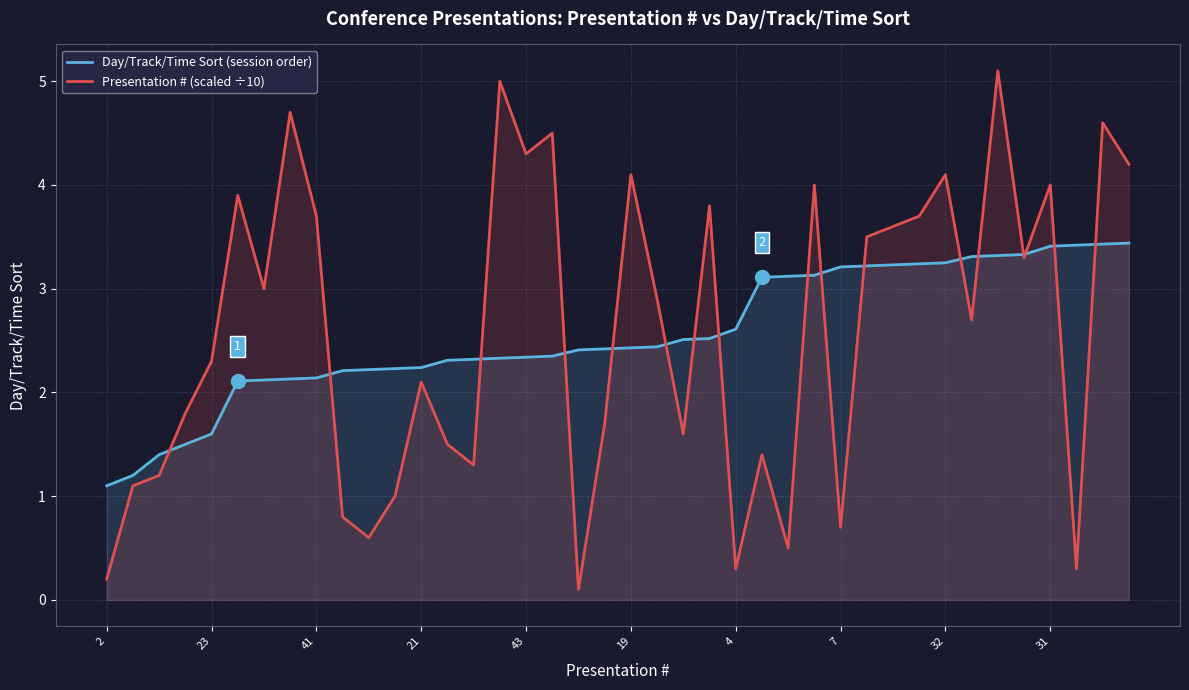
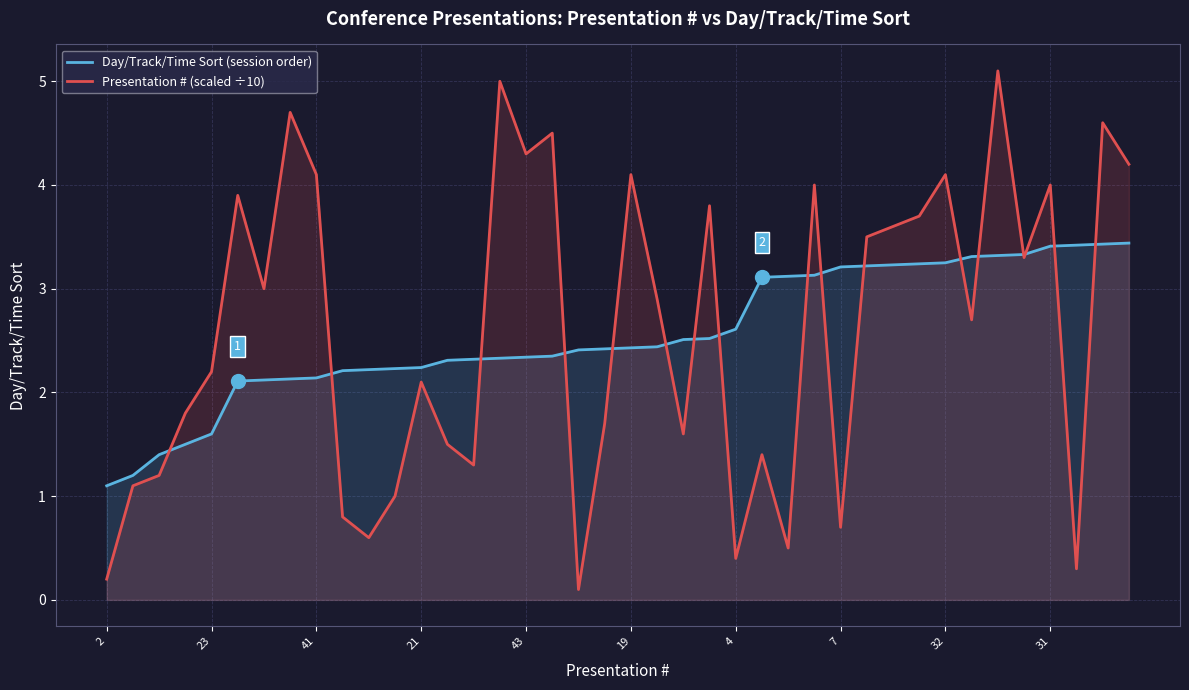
  {
    "Presentation # (scaled ÷10)": {
      "2": 0.20,
-     "23": 2.30,
-     "41": 3.70,
+     "23": 2.20,
+     "41": 4.10,
      "21": 2.10,
      "43": 4.30,
      "19": 4.10,
-     "4": 0.30,
+     "4": 0.40,
      "7": 0.70,
      "32": 4.10,
      "31": 4.00
    }
  }
